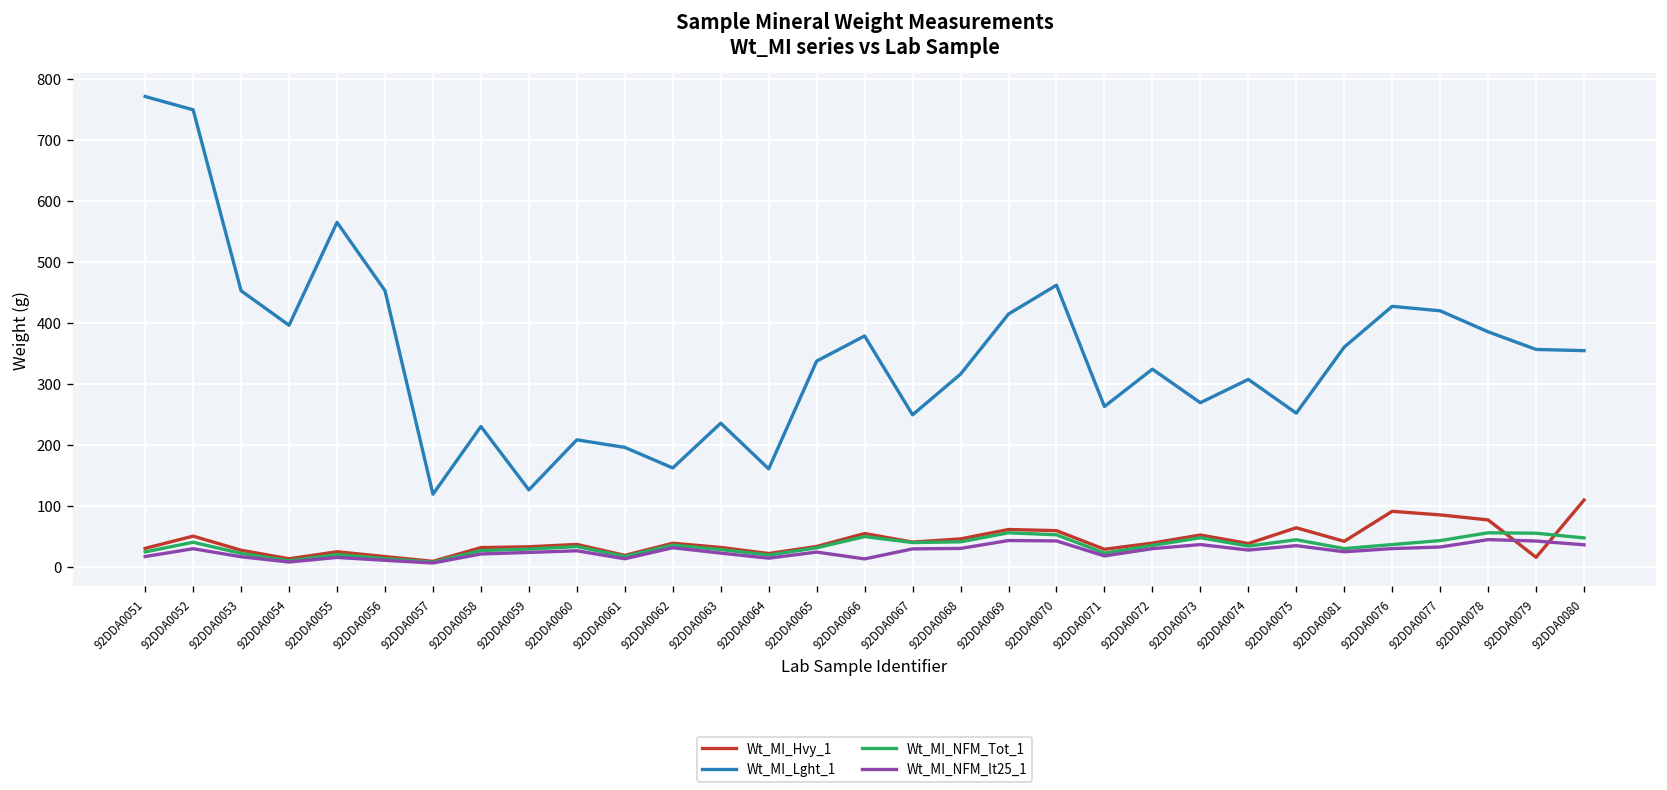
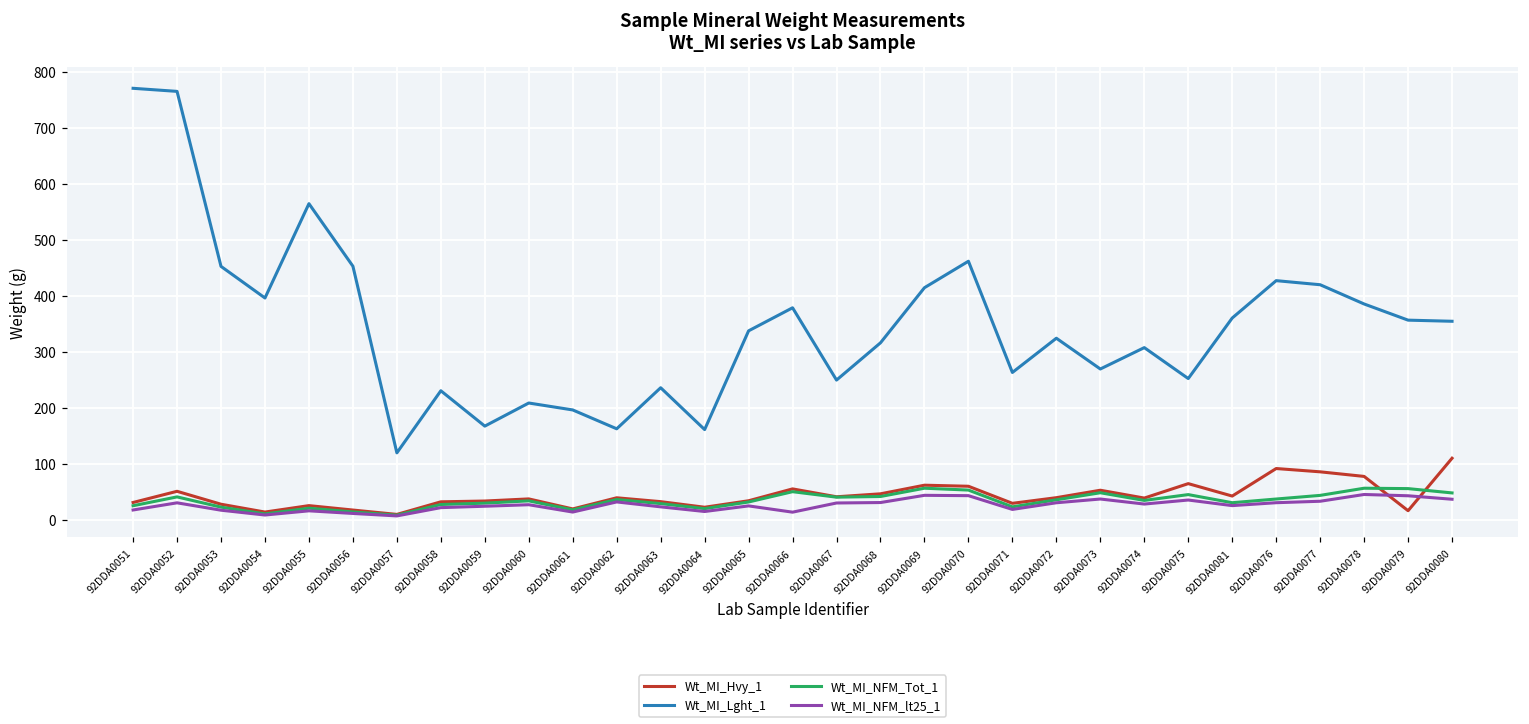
  {
    "Wt_MI_Hvy_1": {
      "92DDA0051": 30,
      "92DDA0052": 50,
      "92DDA0053": 30,
      "92DDA0069": 60,
      "92DDA0070": 60,
      "92DDA0071": 30,
      "92DDA0075": 60,
      "92DDA0081": 40,
      "92DDA0076": 90,
      "92DDA0077": 90,
      "92DDA0078": 80,
      "92DDA0079": 20,
      "92DDA0080": 110
    },
    "Wt_MI_Lght_1": {
      "92DDA0051": 770,
-     "92DDA0052": 750,
+     "92DDA0052": 770,
      "92DDA0053": 450,
      "92DDA0054": 400,
      "92DDA0055": 570,
      "92DDA0056": 450,
      "92DDA0057": 120,
      "92DDA0058": 230,
-     "92DDA0059": 130,
+     "92DDA0059": 170,
      "92DDA0060": 210,
      "92DDA0061": 200,
      "92DDA0062": 160,
      "92DDA0063": 240,
      "92DDA0064": 160,
      "92DDA0065": 340,
      "92DDA0066": 380,
      "92DDA0067": 250,
      "92DDA0068": 320,
      "92DDA0069": 420,
      "92DDA0070": 460,
      "92DDA0071": 260,
      "92DDA0072": 320,
      "92DDA0073": 270,
      "92DDA0074": 310,
      "92DDA0075": 250,
      "92DDA0081": 360,
      "92DDA0076": 430,
      "92DDA0077": 420,
      "92DDA0078": 390,
      "92DDA0079": 360,
      "92DDA0080": 360
    },
    "Wt_MI_NFM_Tot_1": {
      "92DDA0051": 30,
      "92DDA0052": 40,
      "92DDA0053": 20,
      "92DDA0069": 60,
      "92DDA0070": 50,
      "92DDA0075": 50,
      "92DDA0081": 30,
      "92DDA0076": 40,
      "92DDA0077": 40,
      "92DDA0078": 60,
      "92DDA0079": 60,
      "92DDA0080": 50
    },
    "Wt_MI_NFM_lt25_1": {
      "92DDA0051": 20,
      "92DDA0052": 30,
      "92DDA0053": 20,
      "92DDA0058": 20,
      "92DDA0059": 20,
      "92DDA0060": 30,
      "92DDA0063": 20,
      "92DDA0064": 20,
      "92DDA0065": 30,
      "92DDA0066": 10,
      "92DDA0067": 30,
      "92DDA0068": 30,
      "92DDA0069": 40,
      "92DDA0070": 40,
      "92DDA0072": 30,
      "92DDA0073": 40,
      "92DDA0074": 30,
      "92DDA0075": 40,
      "92DDA0081": 30,
      "92DDA0076": 30,
      "92DDA0077": 30,
      "92DDA0078": 50,
      "92DDA0079": 40,
      "92DDA0080": 40
    }
  }
